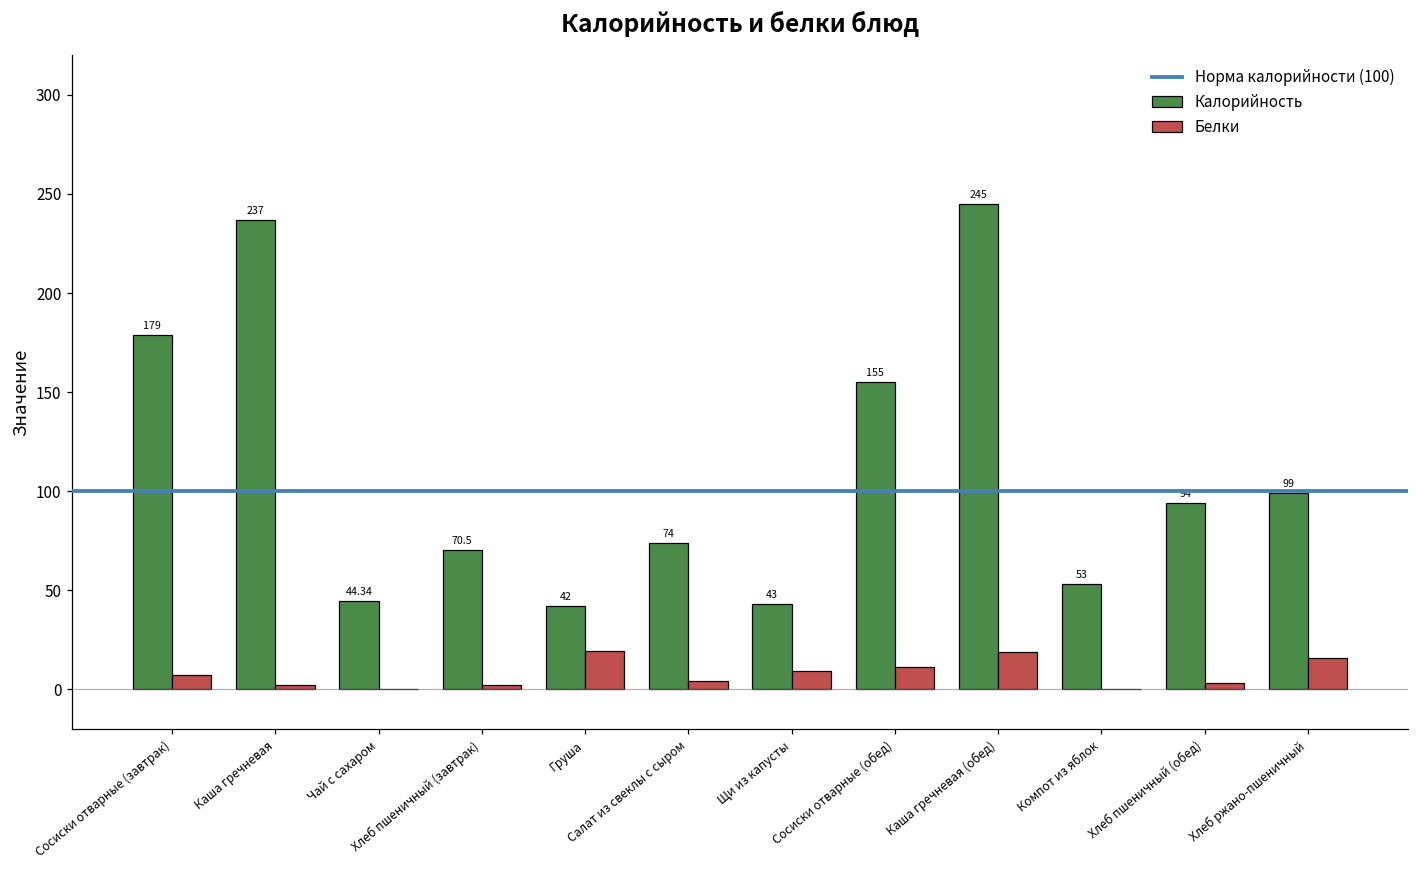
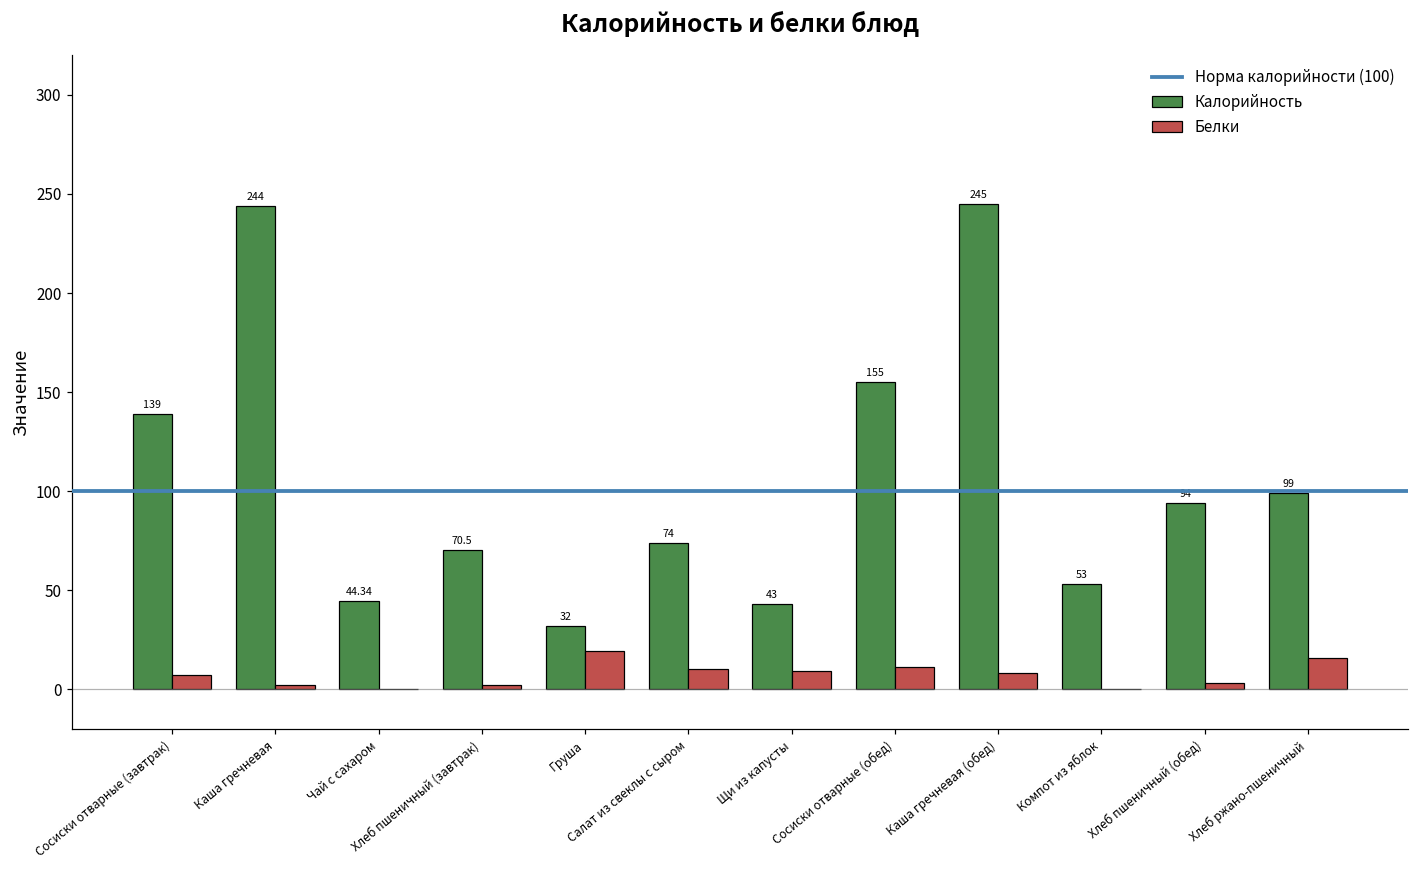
  {
    "Калорийность": {
-     "Сосиски отварные (завтрак)": 179,
-     "Каша гречневая": 237,
+     "Сосиски отварные (завтрак)": 139,
+     "Каша гречневая": 244,
      "Чай с сахаром": 44.34,
      "Хлеб пшеничный (завтрак)": 70.5,
-     "Груша": 42,
+     "Груша": 32,
      "Салат из свеклы с сыром": 74,
      "Щи из капусты": 43,
      "Сосиски отварные (обед)": 155,
      "Каша гречневая (обед)": 245,
      "Компот из яблок": 53,
      "Хлеб пшеничный (обед)": 94,
      "Хлеб ржано-пшеничный": 99
    },
    "Белки": {
      "Сосиски отварные (завтрак)": 7,
      "Каша гречневая": 2,
      "Чай с сахаром": 0,
      "Хлеб пшеничный (завтрак)": 2,
      "Груша": 20,
-     "Салат из свеклы с сыром": 4,
+     "Салат из свеклы с сыром": 10,
      "Щи из капусты": 9,
      "Сосиски отварные (обед)": 11,
-     "Каша гречневая (обед)": 19,
+     "Каша гречневая (обед)": 8,
      "Компот из яблок": 0,
      "Хлеб пшеничный (обед)": 3,
      "Хлеб ржано-пшеничный": 16
    }
  }
